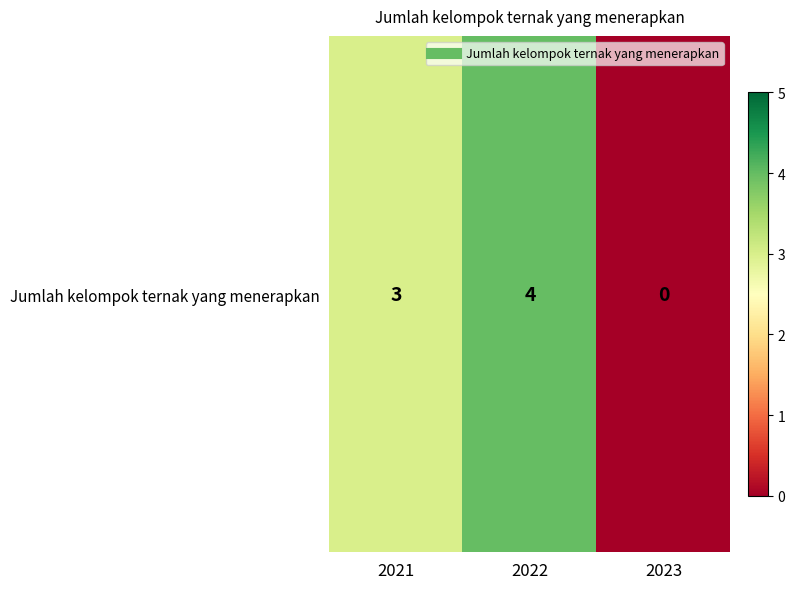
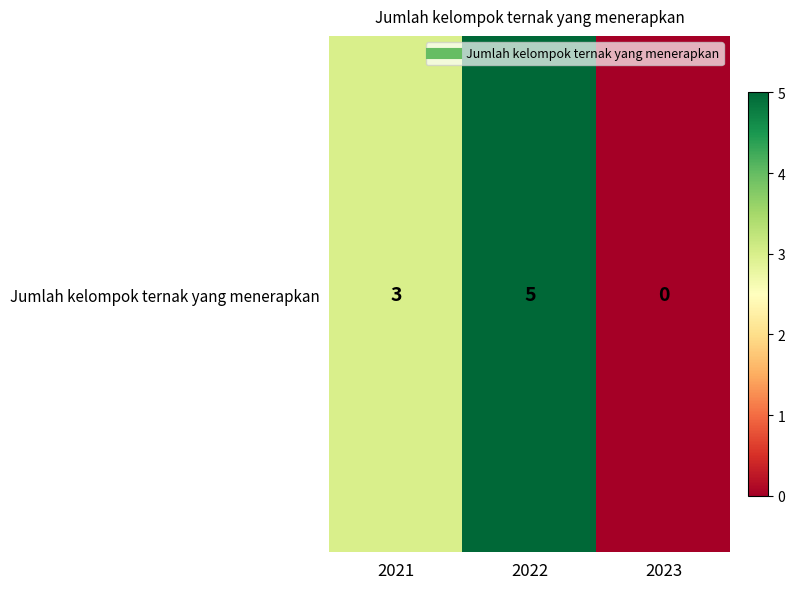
  {
    "Jumlah kelompok ternak yang menerapkan": {
      "2021": 3,
-     "2022": 4,
+     "2022": 5,
      "2023": 0
    }
  }
